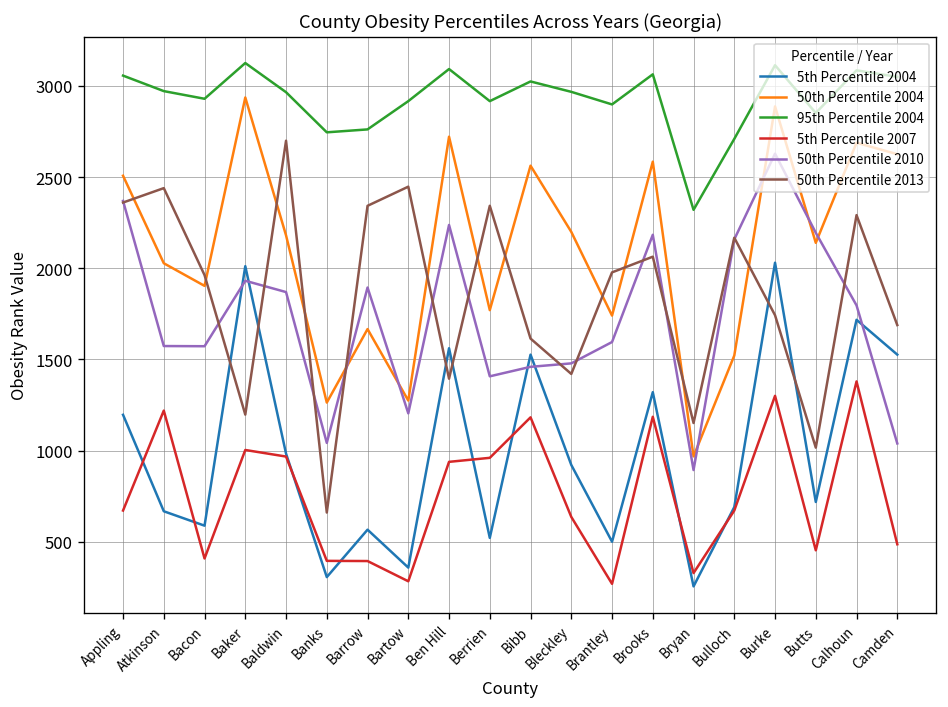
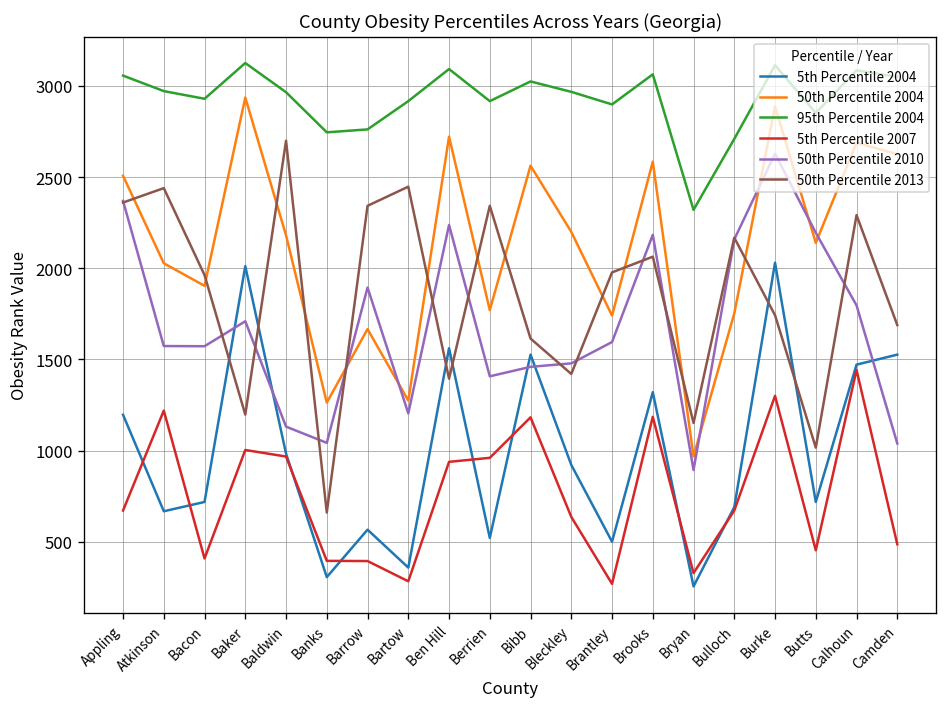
  {
    "5th Percentile 2004": {
      "Appling": 1200,
      "Atkinson": 670,
-     "Bacon": 590,
+     "Bacon": 720,
      "Baker": 2010,
      "Banks": 310,
      "Barrow": 570,
      "Bartow": 360,
      "Ben Hill": 1560,
      "Berrien": 520,
      "Bibb": 1530,
      "Bleckley": 920,
      "Brantley": 500,
      "Brooks": 1320,
      "Bryan": 260,
      "Bulloch": 690,
      "Burke": 2030,
      "Butts": 720,
-     "Calhoun": 1720,
+     "Calhoun": 1470,
      "Camden": 1530
    },
    "50th Percentile 2004": {
      "Appling": 2510,
      "Atkinson": 2030,
      "Bacon": 1900,
      "Baker": 2940,
      "Baldwin": 2180,
      "Banks": 1260,
      "Barrow": 1670,
      "Bartow": 1270,
      "Ben Hill": 2720,
      "Berrien": 1770,
      "Bibb": 2560,
      "Bleckley": 2200,
      "Brantley": 1740,
      "Brooks": 2580,
      "Bryan": 970,
-     "Bulloch": 1520,
+     "Bulloch": 1750,
      "Butts": 2140
    },
    "95th Percentile 2004": {
      "Appling": 3060,
      "Atkinson": 2970,
      "Bacon": 2930,
      "Baker": 3130,
      "Baldwin": 2970,
      "Banks": 2750,
      "Barrow": 2760,
      "Bartow": 2920,
      "Ben Hill": 3090,
      "Berrien": 2920,
      "Bibb": 3020,
      "Bleckley": 2970,
      "Brantley": 2900,
      "Brooks": 3060,
      "Bryan": 2320,
      "Bulloch": 2710
    },
    "5th Percentile 2007": {
      "Appling": 670,
      "Atkinson": 1220,
      "Bacon": 410,
      "Baker": 1000,
      "Banks": 400,
      "Barrow": 390,
      "Bartow": 280,
      "Ben Hill": 940,
      "Berrien": 960,
      "Bibb": 1180,
      "Bleckley": 640,
      "Brantley": 270,
      "Brooks": 1190,
      "Bryan": 330,
      "Bulloch": 670,
      "Burke": 1300,
      "Butts": 450,
-     "Calhoun": 1380,
+     "Calhoun": 1440,
      "Camden": 490
    },
    "50th Percentile 2010": {
      "Atkinson": 1570,
      "Bacon": 1570,
-     "Baker": 1930,
-     "Baldwin": 1870,
+     "Baker": 1710,
+     "Baldwin": 1130,
      "Banks": 1040,
      "Barrow": 1890,
      "Bartow": 1200,
      "Ben Hill": 2240,
      "Berrien": 1410,
      "Bibb": 1460,
      "Bleckley": 1480,
      "Brantley": 1600,
      "Brooks": 2180,
      "Bryan": 890,
      "Butts": 2190,
      "Calhoun": 1800,
      "Camden": 1040
    },
    "50th Percentile 2013": {
      "Atkinson": 2440,
      "Bacon": 1960,
      "Baker": 1200,
      "Baldwin": 2700,
      "Banks": 660,
      "Barrow": 2340,
      "Bartow": 2450,
      "Ben Hill": 1390,
      "Berrien": 2340,
      "Bibb": 1610,
      "Bleckley": 1420,
      "Brantley": 1980,
      "Brooks": 2060,
      "Bryan": 1150,
      "Burke": 1740,
      "Butts": 1020,
      "Calhoun": 2290,
      "Camden": 1690
    }
  }
